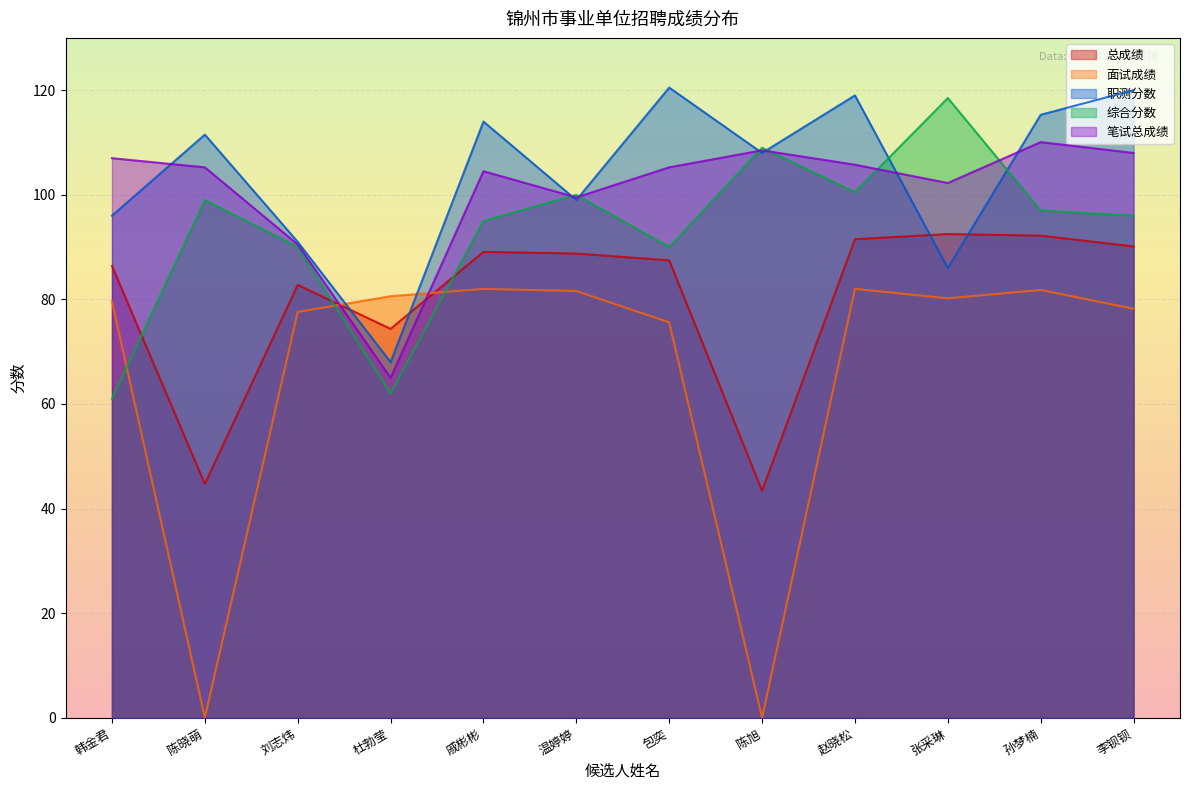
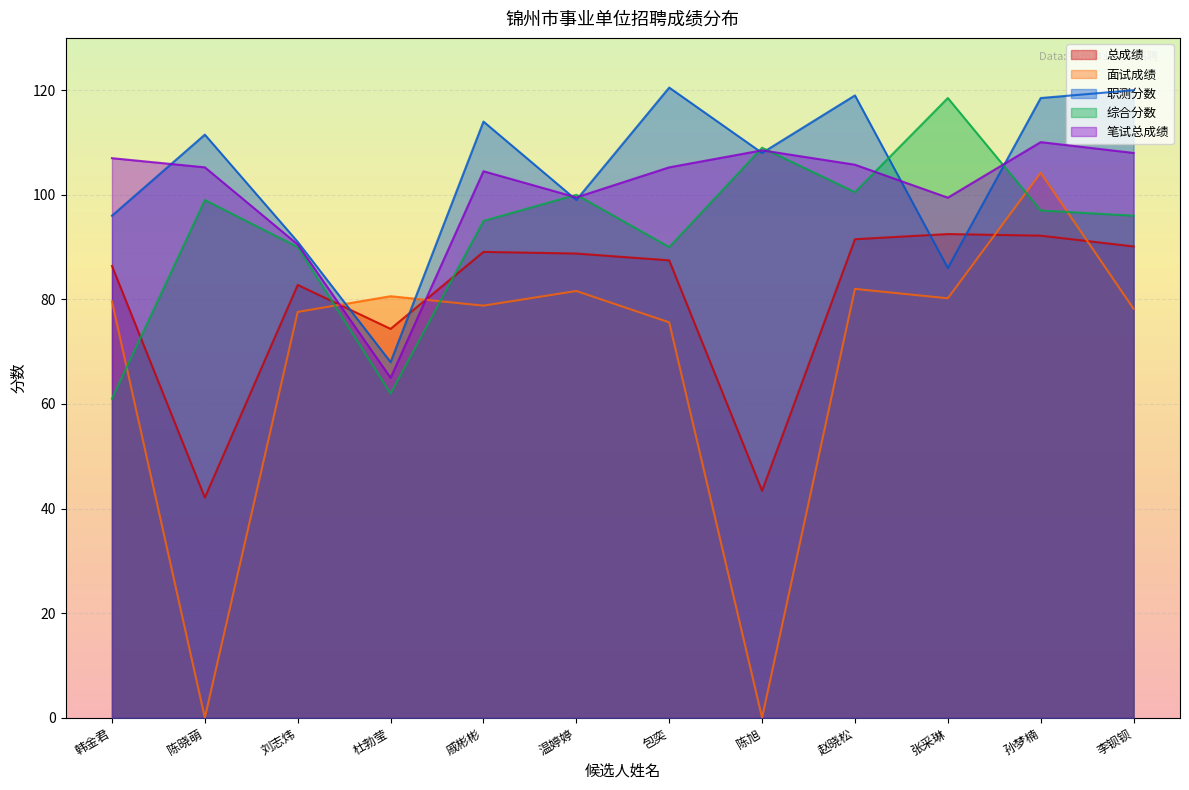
  {
    "总成绩": {
      "韩金君": 86,
-     "陈晓萌": 45,
+     "陈晓萌": 42,
      "刘志炜": 83,
      "杜勃莹": 74,
      "戚彬彬": 89,
      "温婷婷": 89,
      "包奕": 87,
      "陈旭": 43,
      "赵晓松": 92,
      "张采琳": 92,
      "孙梦楠": 92,
      "李钡钡": 90
    },
    "面试成绩": {
      "韩金君": 80,
      "陈晓萌": 0,
      "刘志炜": 78,
      "杜勃莹": 81,
-     "戚彬彬": 82,
+     "戚彬彬": 79,
      "温婷婷": 82,
      "包奕": 76,
      "陈旭": 0,
      "赵晓松": 82,
      "张采琳": 80,
-     "孙梦楠": 82,
+     "孙梦楠": 104,
      "李钡钡": 78
    },
    "职测分数": {
      "韩金君": 96,
      "陈晓萌": 112,
      "刘志炜": 91,
      "杜勃莹": 68,
      "戚彬彬": 114,
      "温婷婷": 99,
      "包奕": 121,
      "陈旭": 108,
      "赵晓松": 119,
      "张采琳": 86,
-     "孙梦楠": 115
+     "孙梦楠": 119
    },
    "综合分数": {
      "韩金君": 61,
      "陈晓萌": 99,
      "刘志炜": 90,
      "杜勃莹": 62,
      "戚彬彬": 95,
      "温婷婷": 100,
      "包奕": 90,
      "陈旭": 109,
      "赵晓松": 101,
      "张采琳": 119,
      "孙梦楠": 97,
      "李钡钡": 96
    },
    "笔试总成绩": {
      "韩金君": 107,
      "陈晓萌": 105,
      "刘志炜": 91,
      "杜勃莹": 65,
      "戚彬彬": 105,
      "温婷婷": 100,
      "包奕": 105,
      "陈旭": 109,
      "赵晓松": 106,
-     "张采琳": 102,
+     "张采琳": 99,
      "孙梦楠": 110,
      "李钡钡": 108
    }
  }
